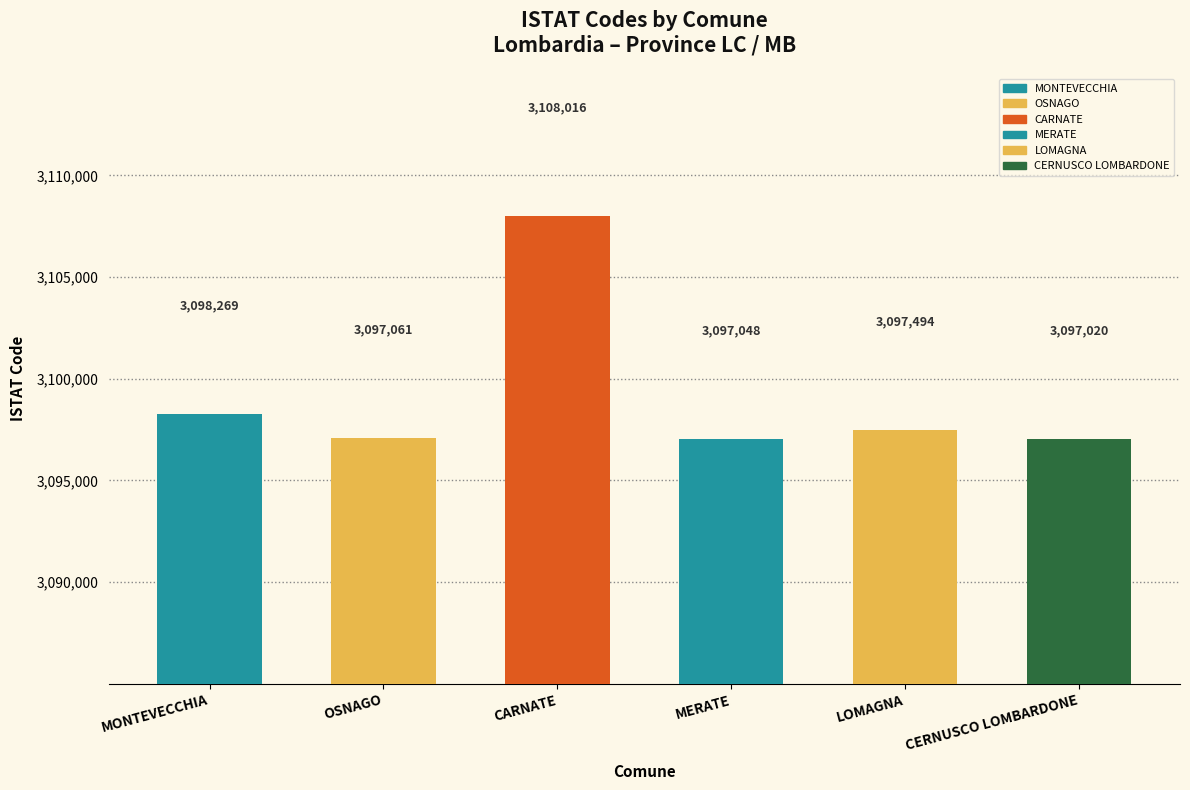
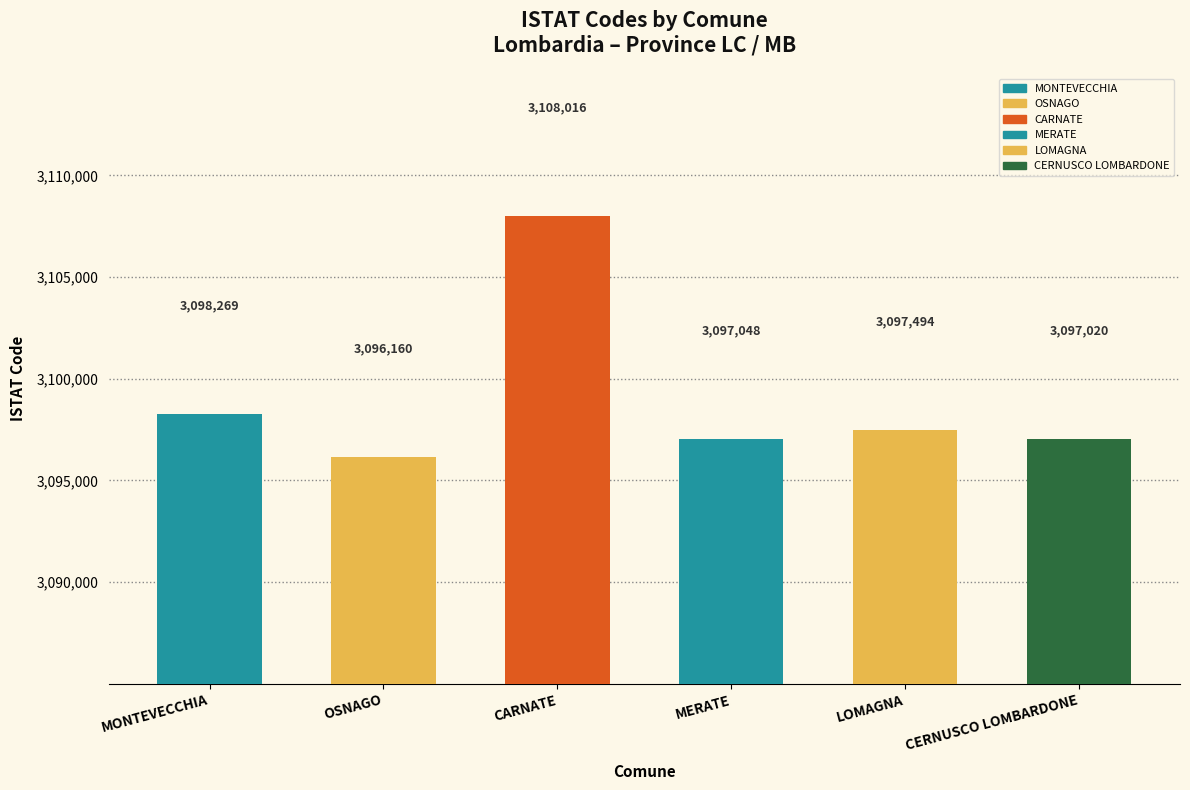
  {
-   "OSNAGO": "3,097,061"
+   "OSNAGO": "3,096,160"
  }
